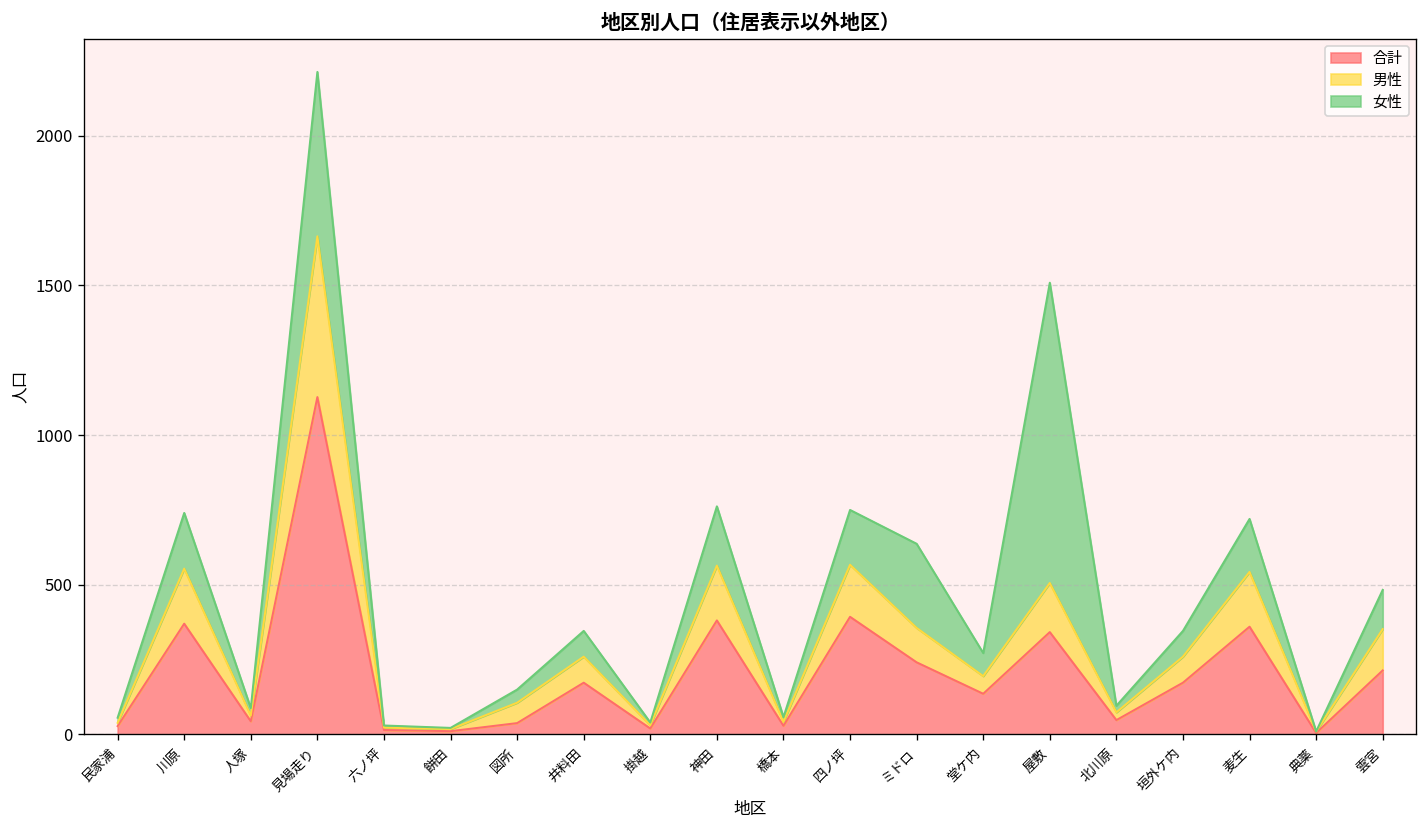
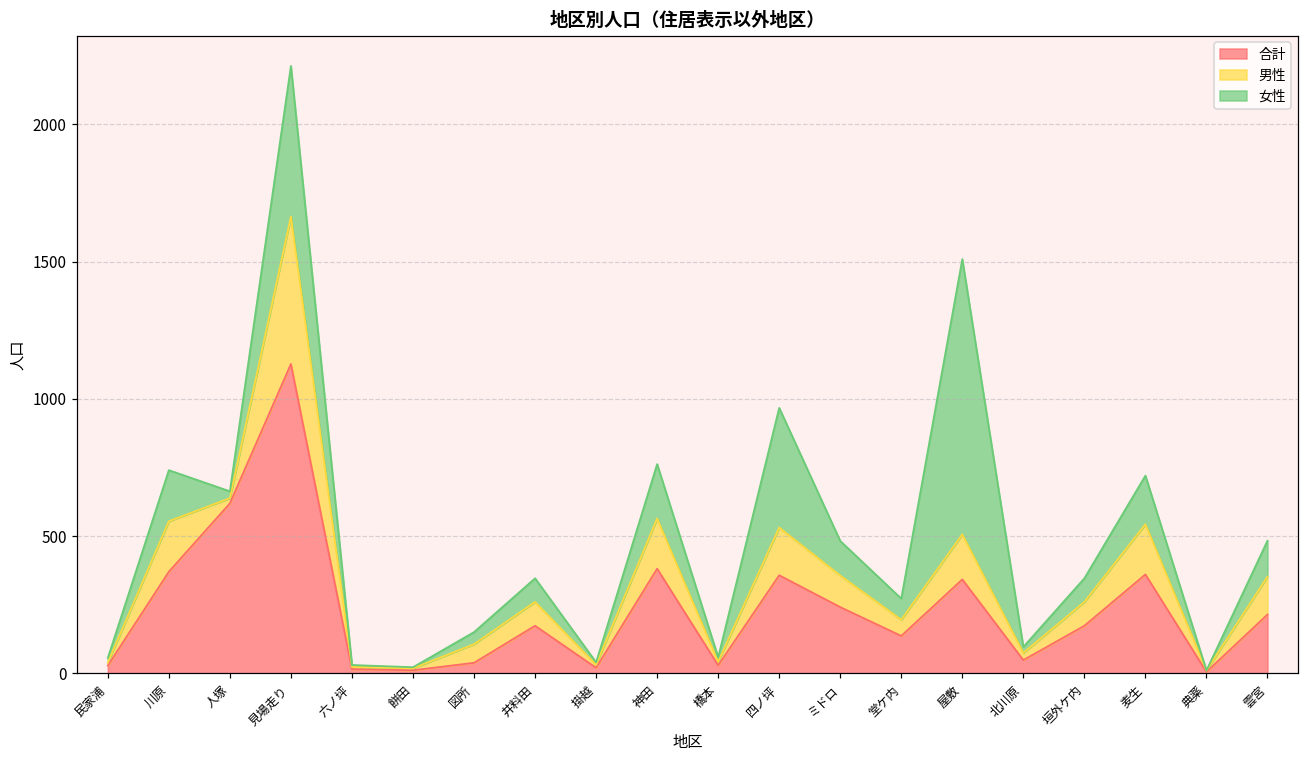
  {
    "合計": {
      "民家浦": 30,
      "川原": 370,
-     "人塚": 40,
+     "人塚": 620,
      "見場走り": 1130,
      "図所": 40,
      "井料田": 170,
      "掛越": 20,
      "神田": 380,
      "橋本": 30,
-     "四ノ坪": 390,
+     "四ノ坪": 360,
      "ミドロ": 240,
      "堂ケ内": 140,
      "屋敷": 340,
      "北川原": 50,
      "垣外ケ内": 170,
      "麦生": 360,
      "雲宮": 210
    },
    "男性": {
      "民家浦": 10,
      "川原": 180,
      "人塚": 20,
      "見場走り": 540,
      "図所": 70,
      "井料田": 90,
      "神田": 180,
      "橋本": 10,
      "四ノ坪": 170,
      "ミドロ": 120,
      "堂ケ内": 60,
      "屋敷": 160,
      "北川原": 30,
      "垣外ケ内": 90,
      "麦生": 180,
      "雲宮": 140
    },
    "女性": {
      "民家浦": 20,
      "川原": 190,
      "人塚": 30,
      "見場走り": 550,
      "図所": 40,
      "井料田": 90,
      "神田": 200,
      "橋本": 20,
-     "四ノ坪": 180,
-     "ミドロ": 280,
+     "四ノ坪": 440,
+     "ミドロ": 130,
      "堂ケ内": 80,
      "屋敷": 1000,
      "北川原": 20,
      "垣外ケ内": 90,
      "麦生": 180,
      "雲宮": 130
    }
  }
